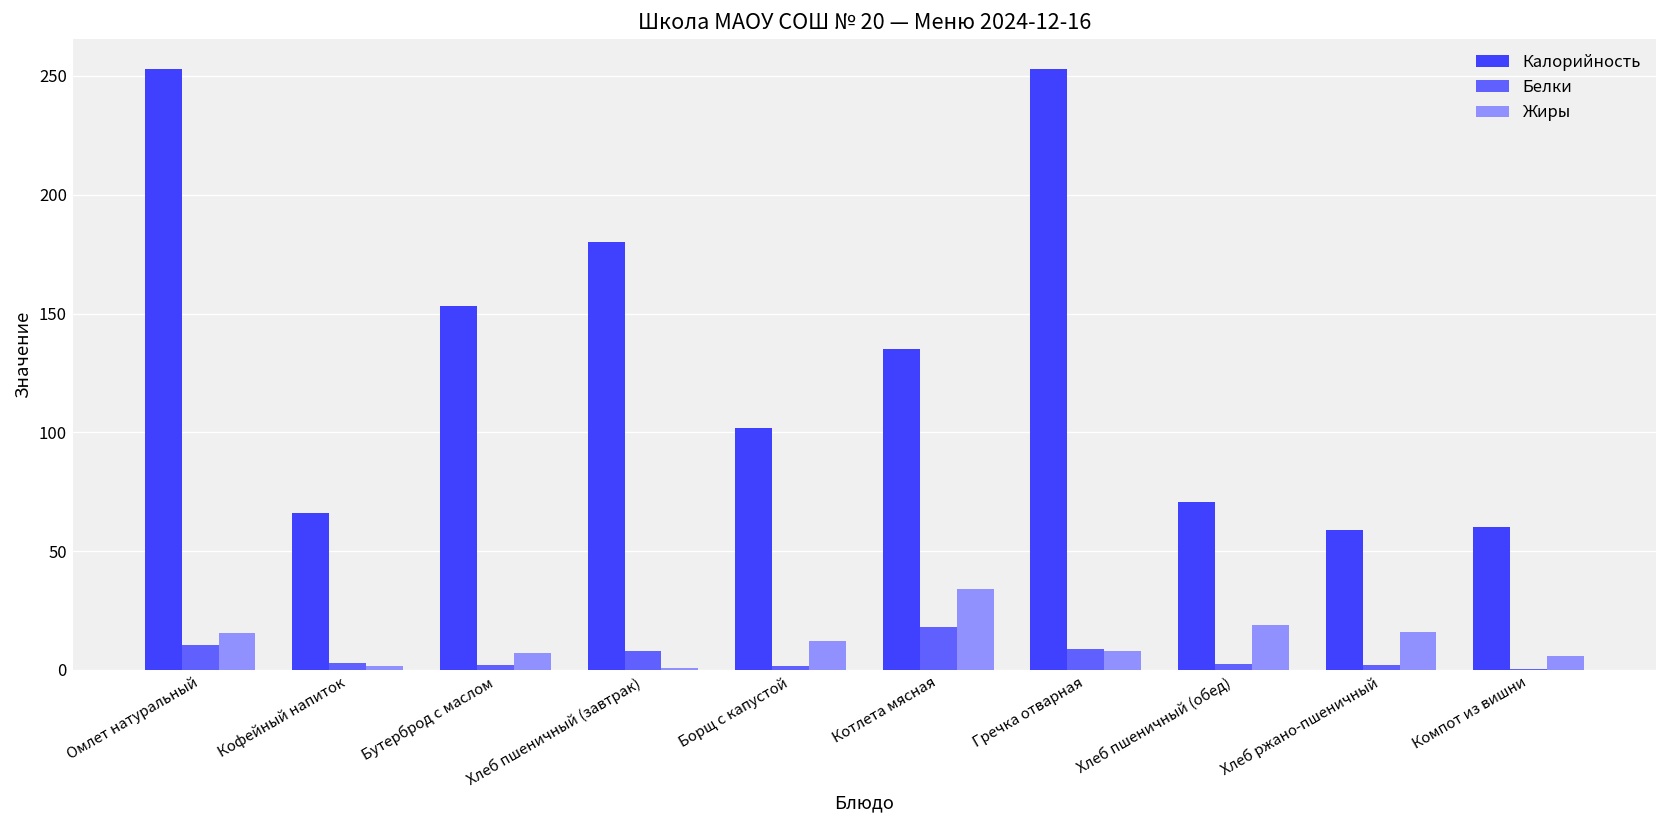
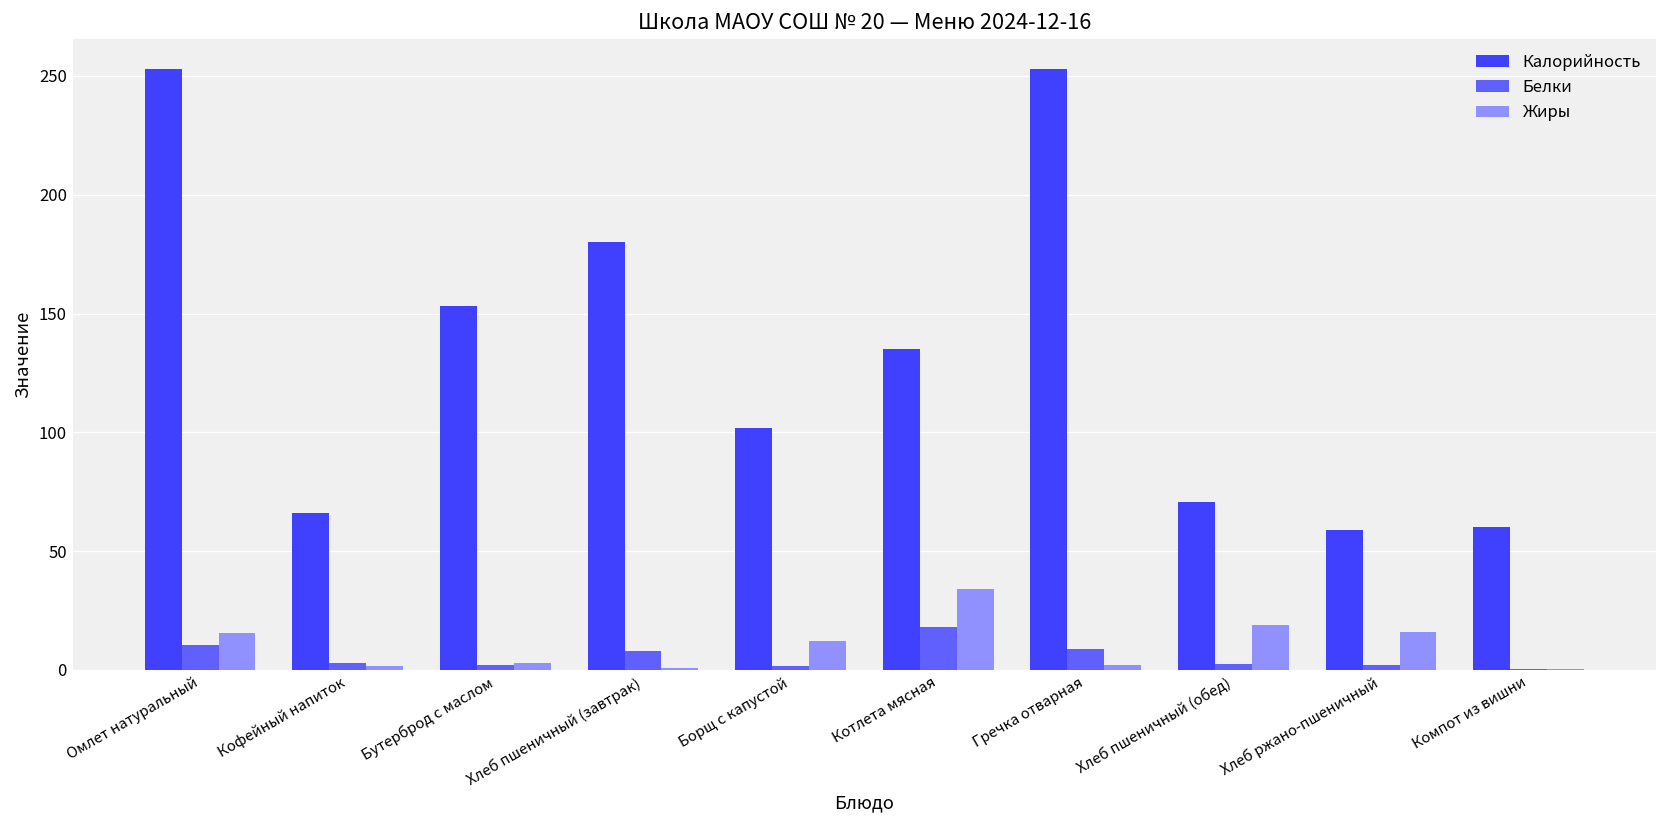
  {
    "Жиры": {
      "Омлет натуральный": 16,
      "Кофейный напиток": 2,
-     "Бутерброд с маслом": 7,
+     "Бутерброд с маслом": 3,
      "Борщ с капустой": 12,
      "Котлета мясная": 34,
-     "Гречка отварная": 8,
+     "Гречка отварная": 2,
      "Хлеб пшеничный (обед)": 19,
      "Хлеб ржано-пшеничный": 16,
-     "Компот из вишни": 6
+     "Компот из вишни": 0
    }
  }
